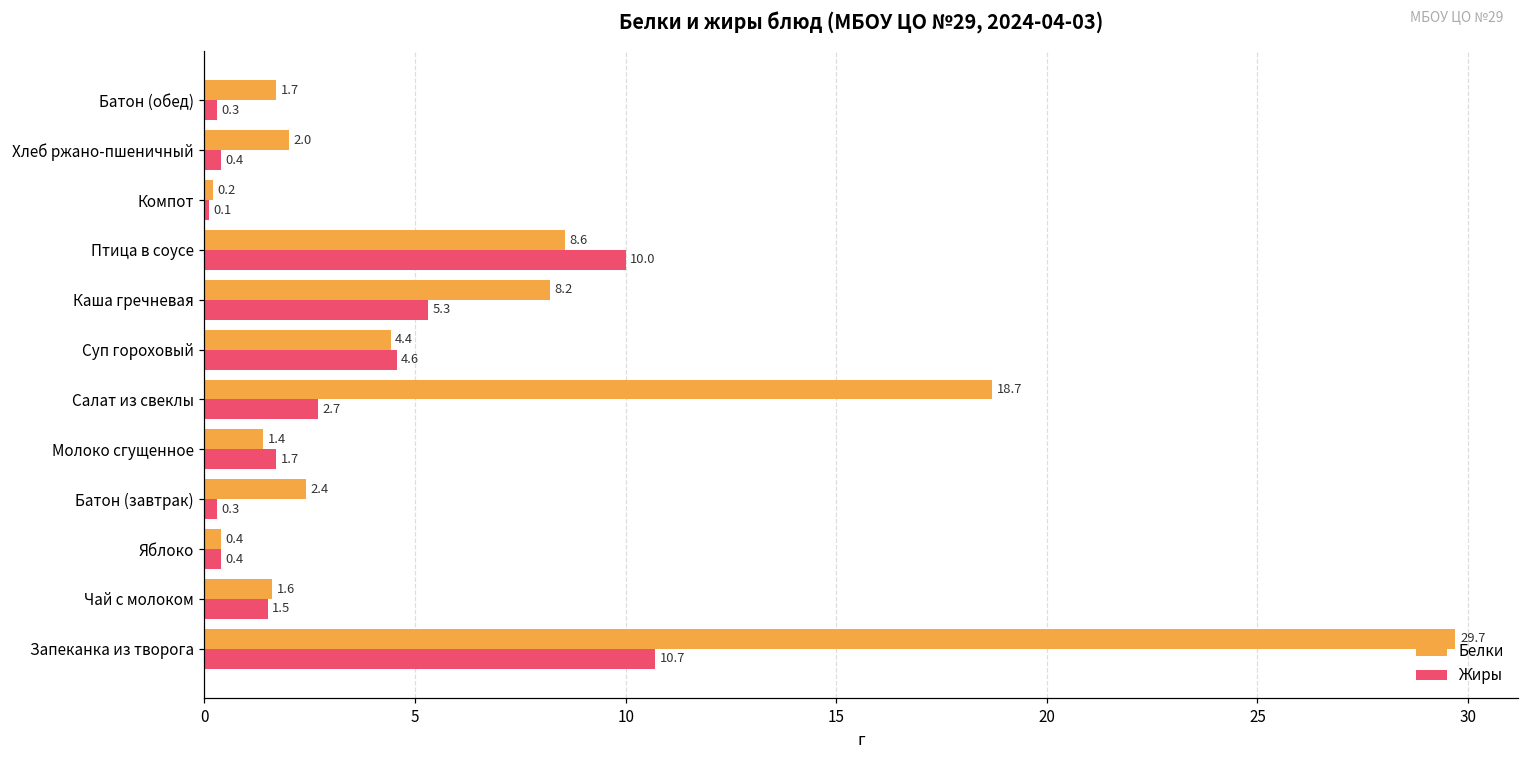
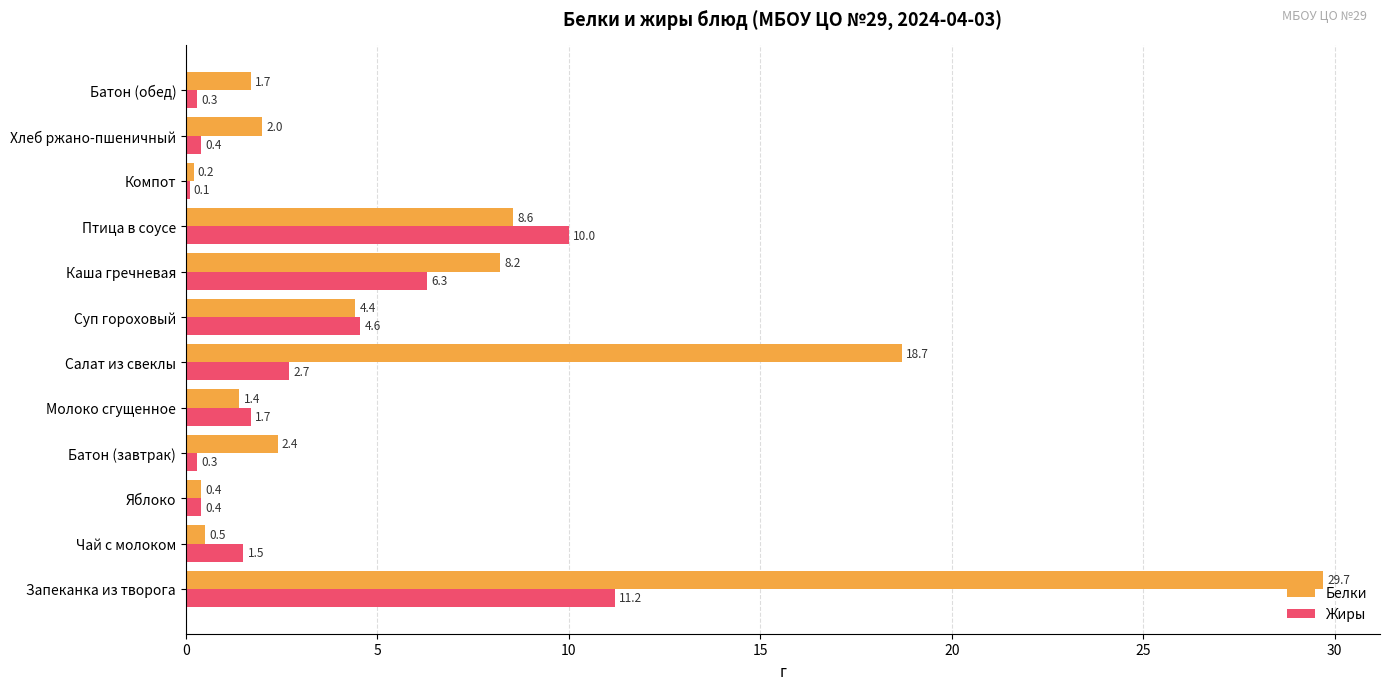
  {
    "Белки": {
      "Батон (обед)": 1.7,
      "Хлеб ржано-пшеничный": 2.0,
      "Компот": 0.2,
      "Птица в соусе": 8.6,
      "Каша гречневая": 8.2,
      "Суп гороховый": 4.4,
      "Салат из свеклы": 18.7,
      "Молоко сгущенное": 1.4,
      "Батон (завтрак)": 2.4,
      "Яблоко": 0.4,
-     "Чай с молоком": 1.6,
+     "Чай с молоком": 0.5,
      "Запеканка из творога": 29.7
    },
    "Жиры": {
      "Батон (обед)": 0.3,
      "Хлеб ржано-пшеничный": 0.4,
      "Компот": 0.1,
      "Птица в соусе": 10.0,
-     "Каша гречневая": 5.3,
+     "Каша гречневая": 6.3,
      "Суп гороховый": 4.6,
      "Салат из свеклы": 2.7,
      "Молоко сгущенное": 1.7,
      "Батон (завтрак)": 0.3,
      "Яблоко": 0.4,
      "Чай с молоком": 1.5,
-     "Запеканка из творога": 10.7
+     "Запеканка из творога": 11.2
    }
  }
